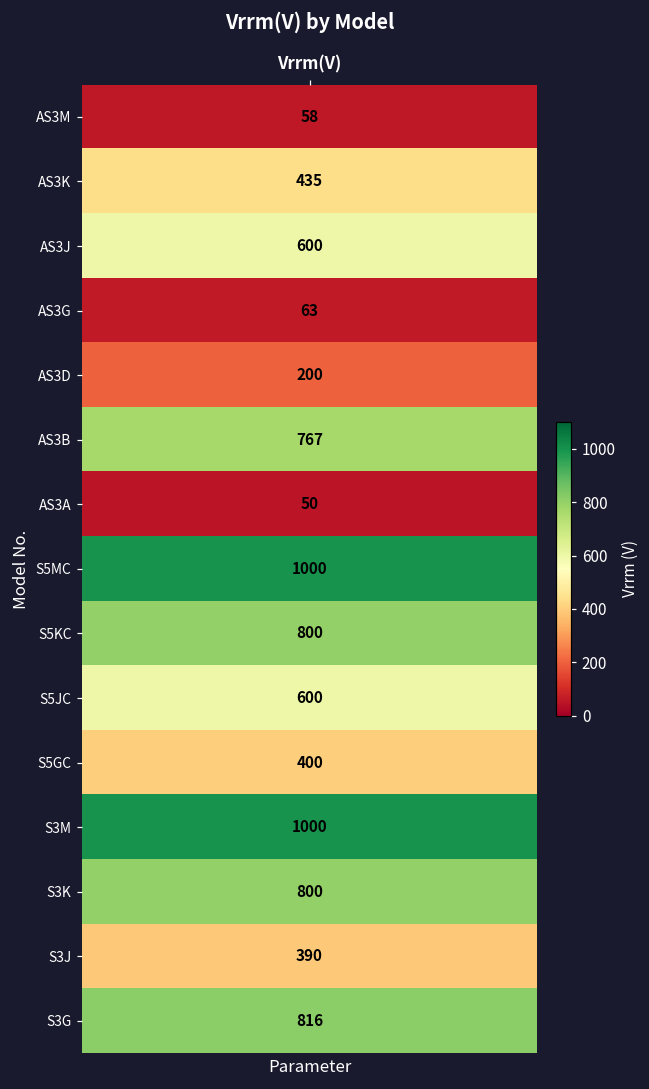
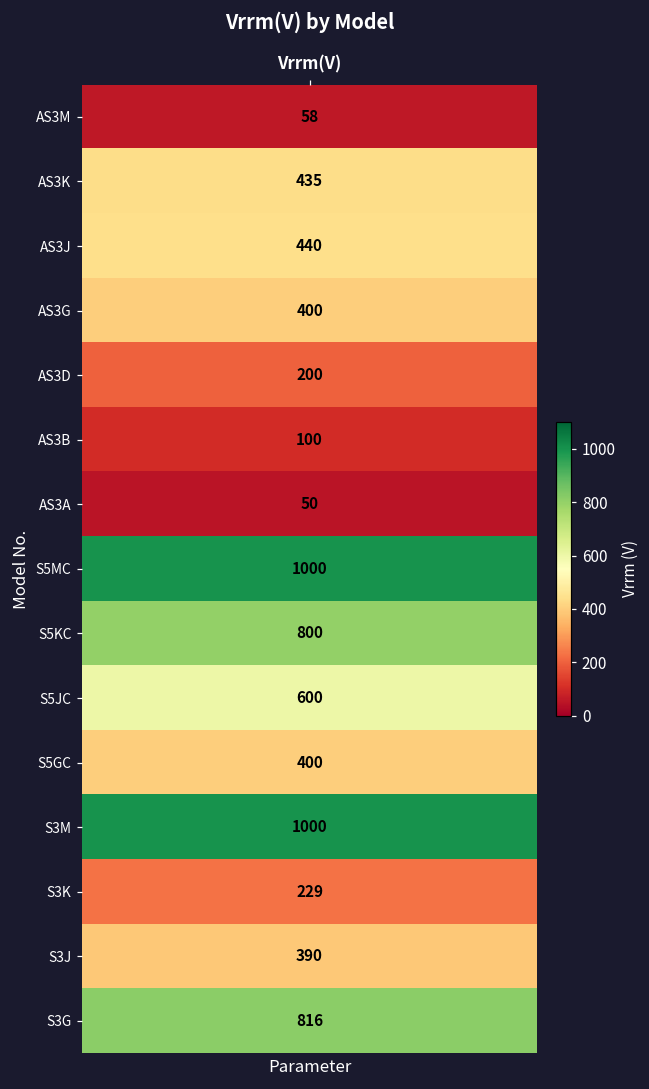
  {
    "AS3M": {
      "Vrrm(V)": 58
    },
    "AS3K": {
      "Vrrm(V)": 435
    },
    "AS3J": {
-     "Vrrm(V)": 600
+     "Vrrm(V)": 440
    },
    "AS3G": {
-     "Vrrm(V)": 63
+     "Vrrm(V)": 400
    },
    "AS3D": {
      "Vrrm(V)": 200
    },
    "AS3B": {
-     "Vrrm(V)": 767
+     "Vrrm(V)": 100
    },
    "AS3A": {
      "Vrrm(V)": 50
    },
    "S5MC": {
      "Vrrm(V)": 1000
    },
    "S5KC": {
      "Vrrm(V)": 800
    },
    "S5JC": {
      "Vrrm(V)": 600
    },
    "S5GC": {
      "Vrrm(V)": 400
    },
    "S3M": {
      "Vrrm(V)": 1000
    },
    "S3K": {
-     "Vrrm(V)": 800
+     "Vrrm(V)": 229
    },
    "S3J": {
      "Vrrm(V)": 390
    },
    "S3G": {
      "Vrrm(V)": 816
    }
  }
